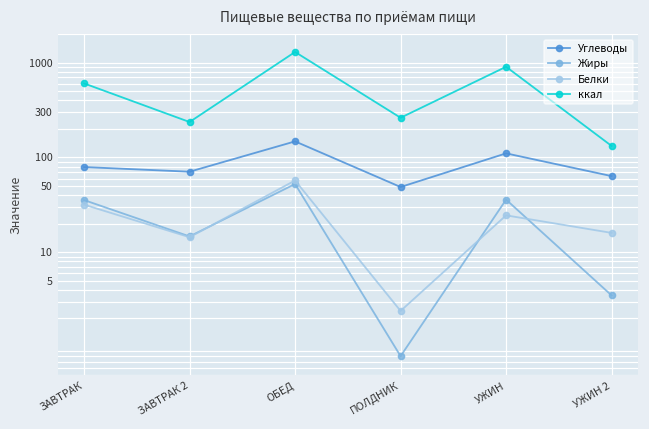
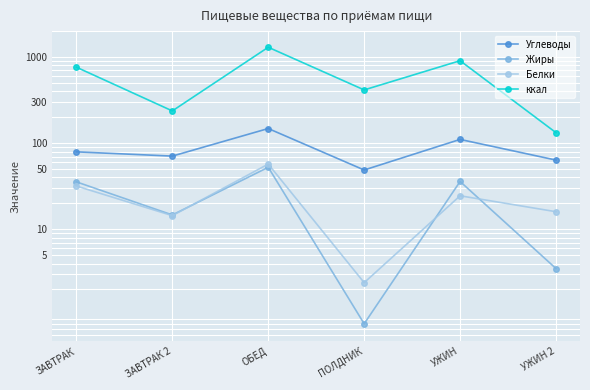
  {
    "ккал": {
-     "ЗАВТРАК": 600,
+     "ЗАВТРАК": 800,
      "ЗАВТРАК 2": 240,
      "ОБЕД": 1300,
-     "ПОЛДНИК": 260,
+     "ПОЛДНИК": 400,
      "УЖИН": 900,
      "УЖИН 2": 130
    }
  }
